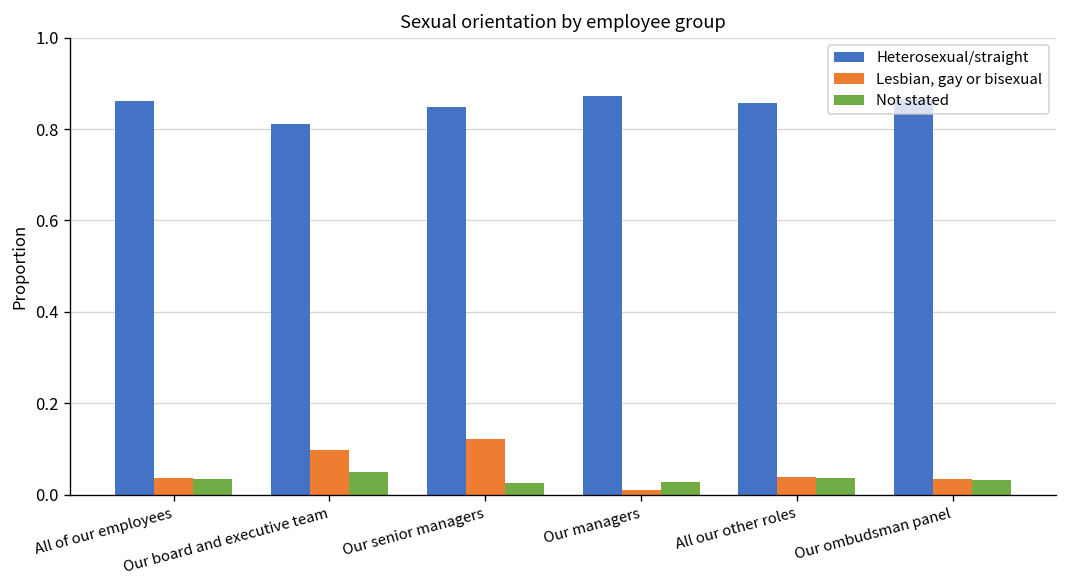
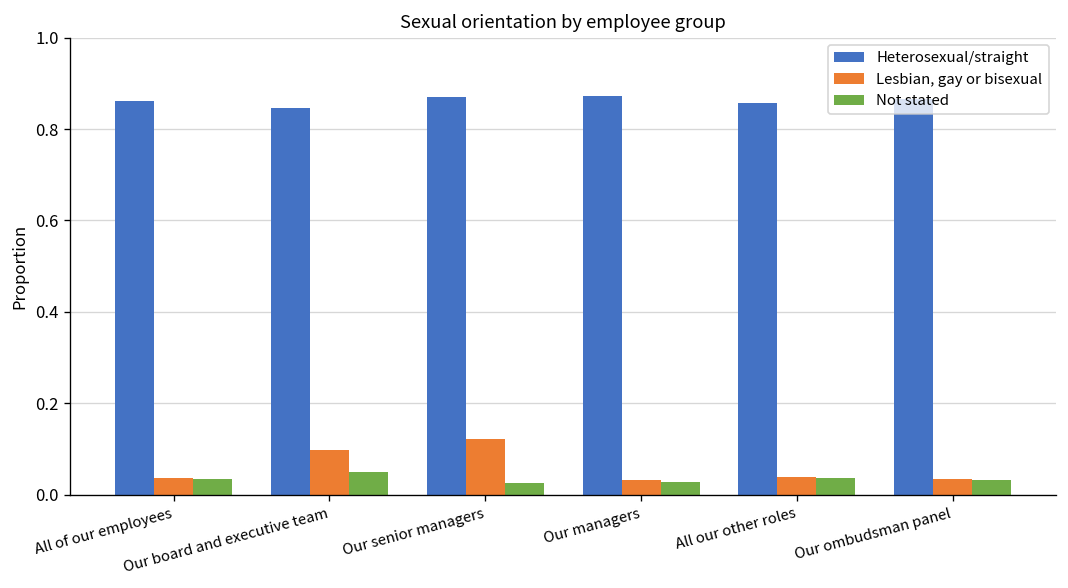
  {
    "Heterosexual/straight": {
      "All of our employees": 0.86,
-     "Our board and executive team": 0.81,
-     "Our senior managers": 0.85,
+     "Our board and executive team": 0.85,
+     "Our senior managers": 0.87,
      "Our managers": 0.87,
      "All our other roles": 0.86
    },
    "Lesbian, gay or bisexual": {
      "All of our employees": 0.04,
      "Our board and executive team": 0.10,
      "Our senior managers": 0.12,
-     "Our managers": 0.01,
+     "Our managers": 0.03,
      "All our other roles": 0.04,
      "Our ombudsman panel": 0.03
    },
    "Not stated": {
      "All of our employees": 0.03,
      "Our board and executive team": 0.05,
      "Our senior managers": 0.03,
      "Our managers": 0.03,
      "All our other roles": 0.04,
      "Our ombudsman panel": 0.03
    }
  }
